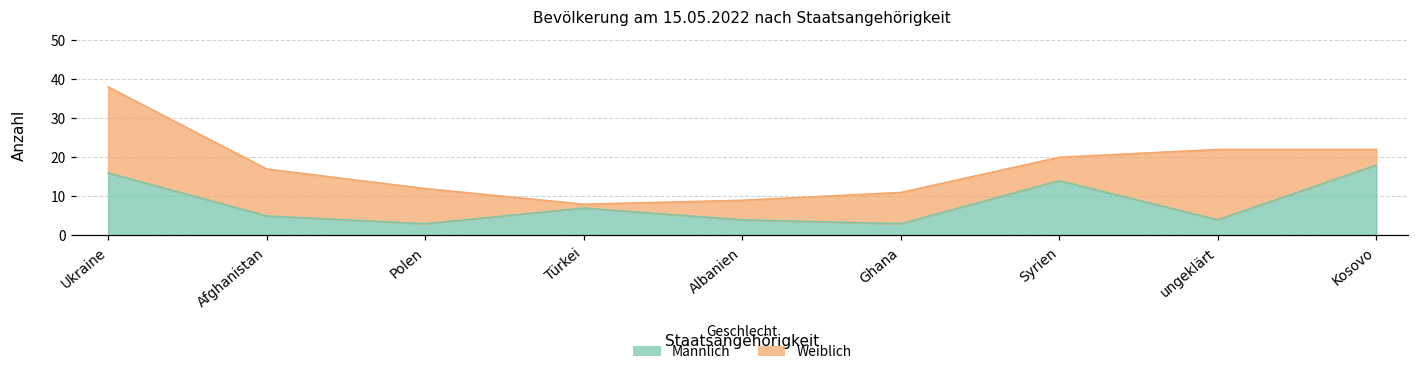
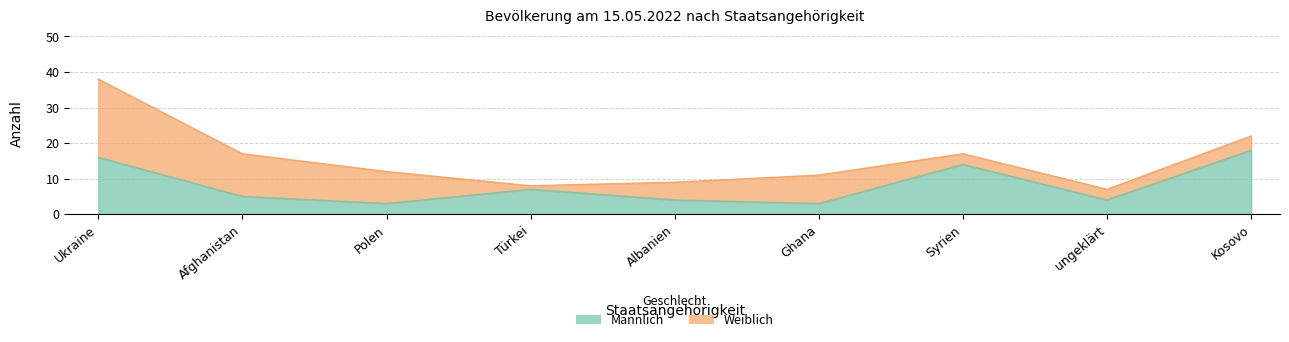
  {
    "Männlich": {
      "Ukraine": 16,
      "Afghanistan": 5,
      "Polen": 3,
      "Türkei": 7,
      "Albanien": 4,
      "Ghana": 3,
      "Syrien": 14,
      "ungeklärt": 4,
      "Kosovo": 18
    },
    "Weiblich": {
      "Ukraine": 22,
      "Afghanistan": 12,
      "Polen": 9,
      "Türkei": 1,
      "Albanien": 5,
      "Ghana": 8,
-     "Syrien": 6,
-     "ungeklärt": 18,
+     "Syrien": 3,
+     "ungeklärt": 3,
      "Kosovo": 4
    }
  }
